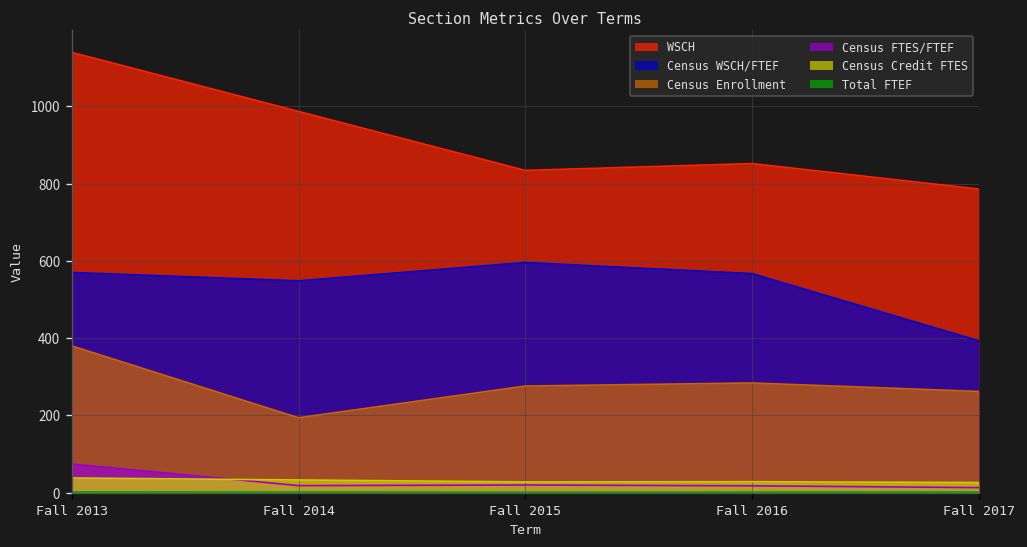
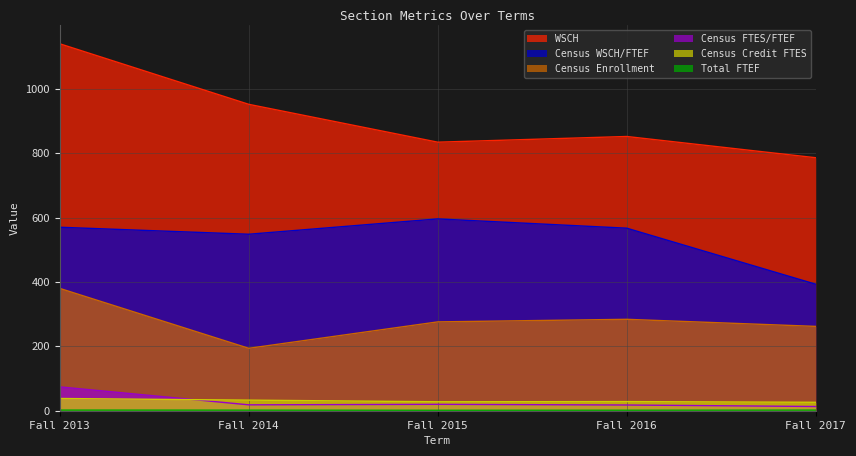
  {
    "WSCH": {
      "Fall 2013": 1140,
-     "Fall 2014": 990,
+     "Fall 2014": 950,
      "Fall 2015": 830,
      "Fall 2016": 850,
      "Fall 2017": 790
    },
    "Census WSCH/FTEF": {
      "Fall 2013": 570,
      "Fall 2014": 550,
      "Fall 2015": 600,
      "Fall 2016": 570,
      "Fall 2017": 390
    },
    "Census Enrollment": {
      "Fall 2013": 380,
      "Fall 2014": 190,
      "Fall 2015": 280,
      "Fall 2016": 280,
      "Fall 2017": 260
    },
    "Census FTES/FTEF": {
      "Fall 2013": 70,
      "Fall 2014": 20,
      "Fall 2016": 20,
      "Fall 2017": 10
    },
    "Census Credit FTES": {
      "Fall 2013": 40,
      "Fall 2014": 30,
      "Fall 2016": 30,
      "Fall 2017": 30
    },
    "Total FTEF": {
      "Fall 2013": 0,
      "Fall 2014": 0,
      "Fall 2015": 0,
      "Fall 2016": 0,
      "Fall 2017": 0
    }
  }
